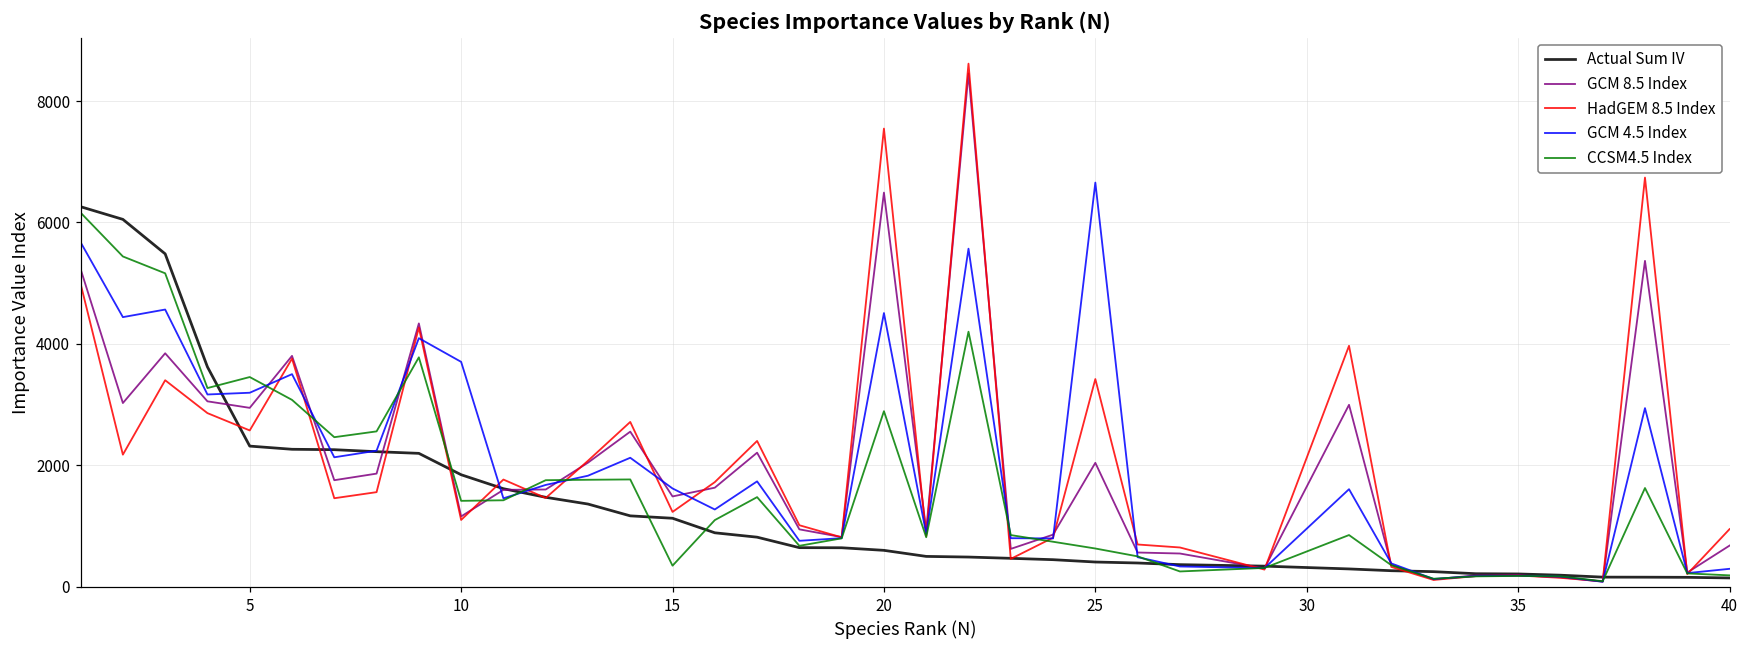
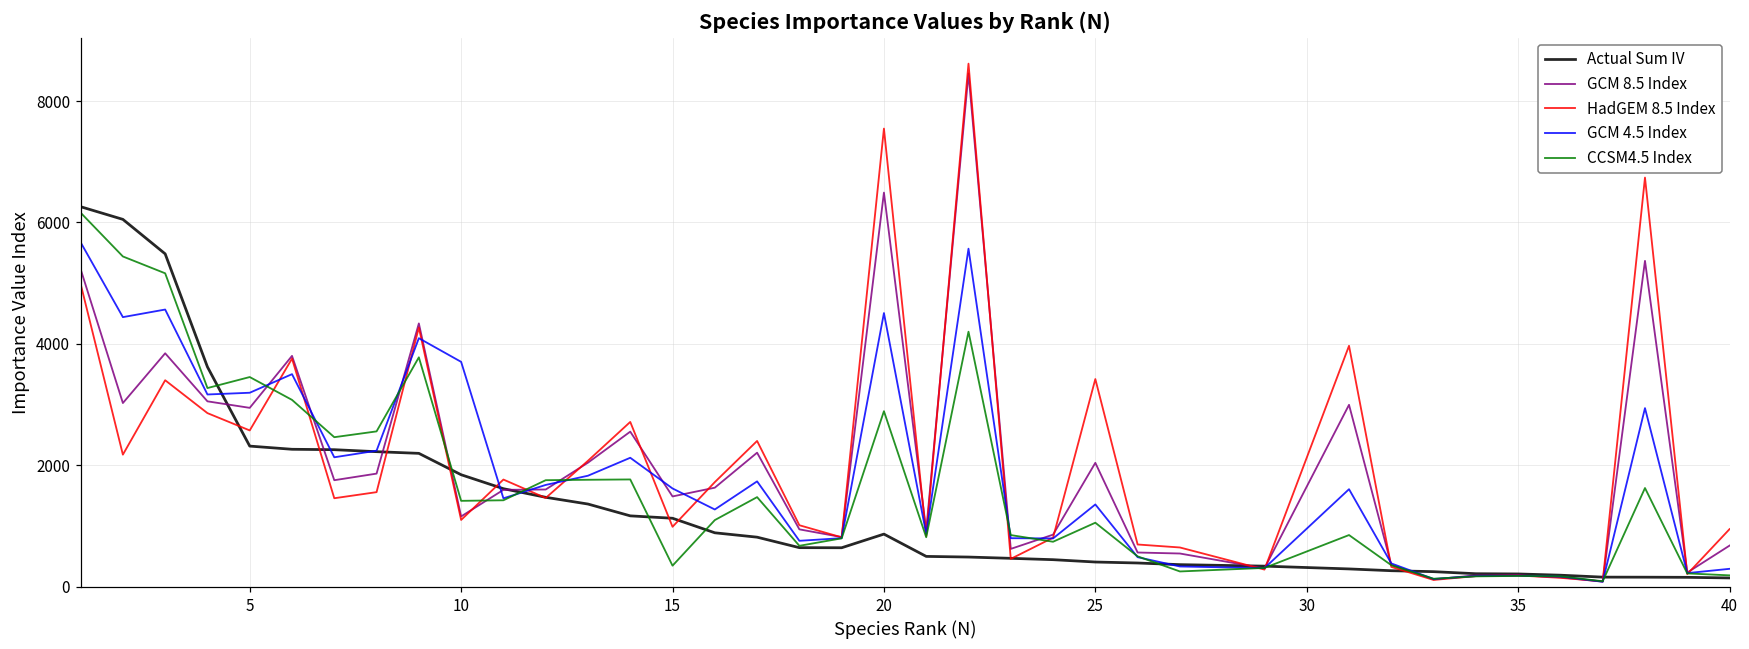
  {
    "Actual Sum IV": {
      "5": 2300,
      "10": 1800,
      "15": 1100,
-     "20": 600,
+     "20": 900,
      "25": 400
    },
    "GCM 8.5 Index": {
      "5": 2900,
      "10": 1200,
      "15": 1500,
      "20": 6500,
      "25": 2000,
      "40": 700
    },
    "HadGEM 8.5 Index": {
      "5": 2600,
      "10": 1100,
-     "15": 1200,
+     "15": 1000,
      "20": 7500,
      "25": 3400,
      "40": 1000
    },
    "GCM 4.5 Index": {
      "5": 3200,
      "10": 3700,
      "15": 1600,
      "20": 4500,
-     "25": 6700,
+     "25": 1400,
      "40": 300
    },
    "CCSM4.5 Index": {
      "5": 3500,
      "10": 1400,
      "15": 300,
      "20": 2900,
-     "25": 600
+     "25": 1100
    }
  }
